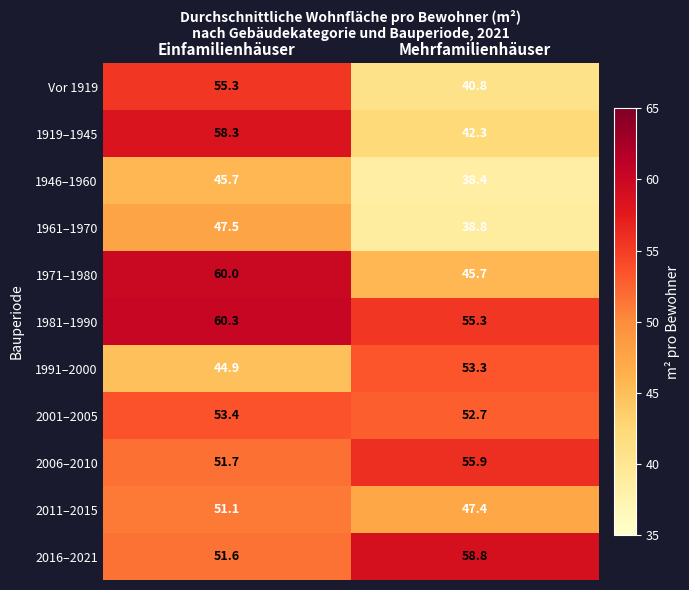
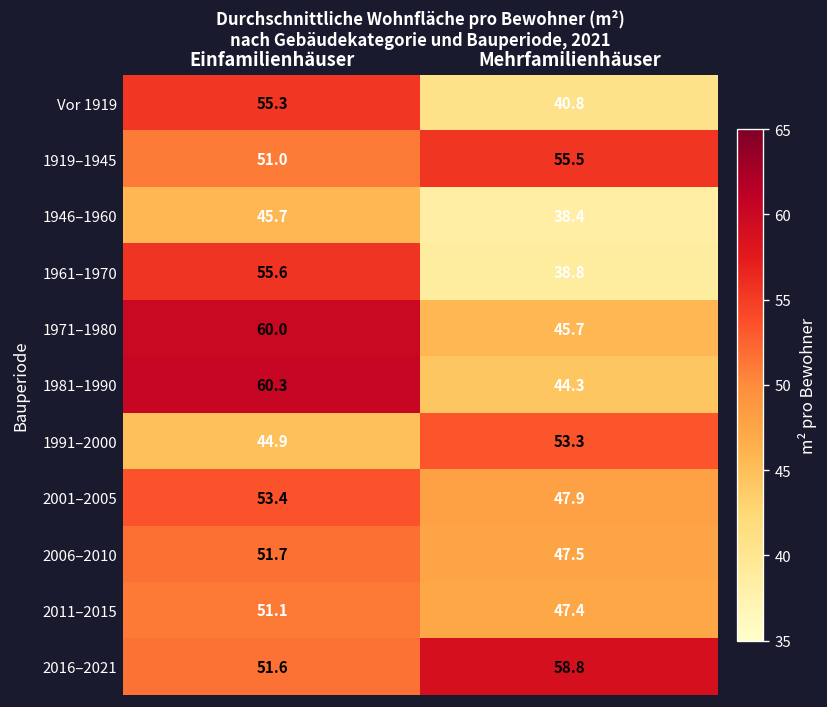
  {
    "Vor 1919": {
      "Einfamilienhäuser": 55.3,
      "Mehrfamilienhäuser": 40.8
    },
    "1919–1945": {
-     "Einfamilienhäuser": 58.3,
-     "Mehrfamilienhäuser": 42.3
+     "Einfamilienhäuser": 51.0,
+     "Mehrfamilienhäuser": 55.5
    },
    "1946–1960": {
      "Einfamilienhäuser": 45.7,
      "Mehrfamilienhäuser": 38.4
    },
    "1961–1970": {
-     "Einfamilienhäuser": 47.5,
+     "Einfamilienhäuser": 55.6,
      "Mehrfamilienhäuser": 38.8
    },
    "1971–1980": {
      "Einfamilienhäuser": 60.0,
      "Mehrfamilienhäuser": 45.7
    },
    "1981–1990": {
      "Einfamilienhäuser": 60.3,
-     "Mehrfamilienhäuser": 55.3
+     "Mehrfamilienhäuser": 44.3
    },
    "1991–2000": {
      "Einfamilienhäuser": 44.9,
      "Mehrfamilienhäuser": 53.3
    },
    "2001–2005": {
      "Einfamilienhäuser": 53.4,
-     "Mehrfamilienhäuser": 52.7
+     "Mehrfamilienhäuser": 47.9
    },
    "2006–2010": {
      "Einfamilienhäuser": 51.7,
-     "Mehrfamilienhäuser": 55.9
+     "Mehrfamilienhäuser": 47.5
    },
    "2011–2015": {
      "Einfamilienhäuser": 51.1,
      "Mehrfamilienhäuser": 47.4
    },
    "2016–2021": {
      "Einfamilienhäuser": 51.6,
      "Mehrfamilienhäuser": 58.8
    }
  }
